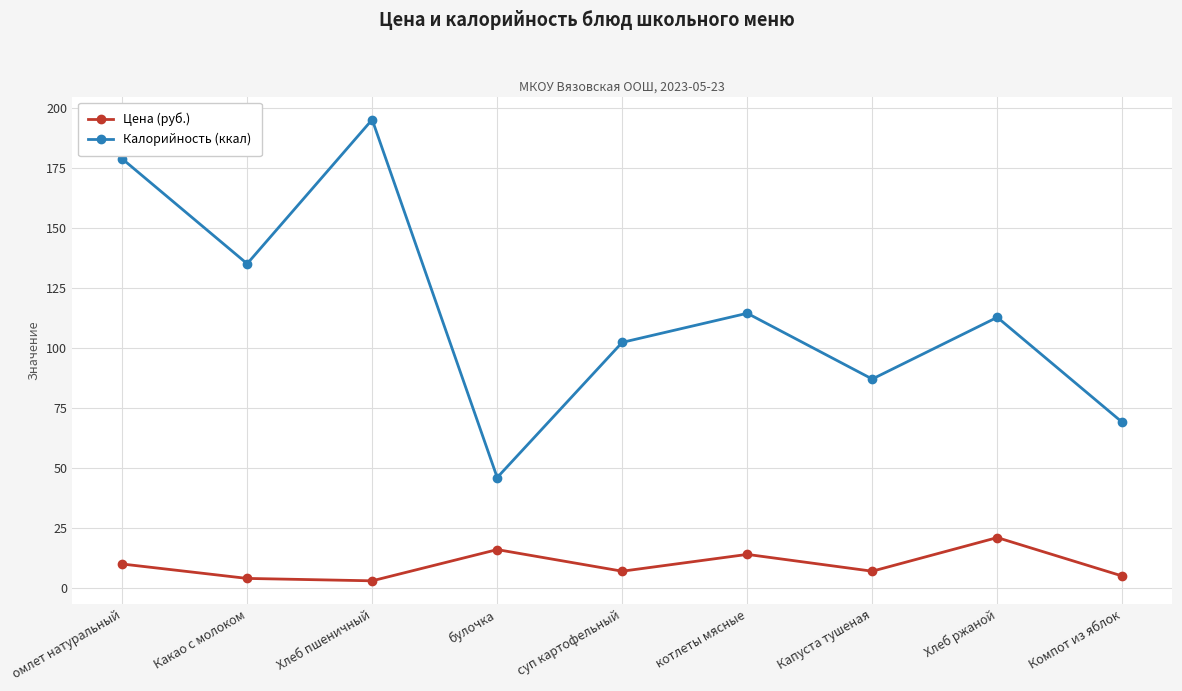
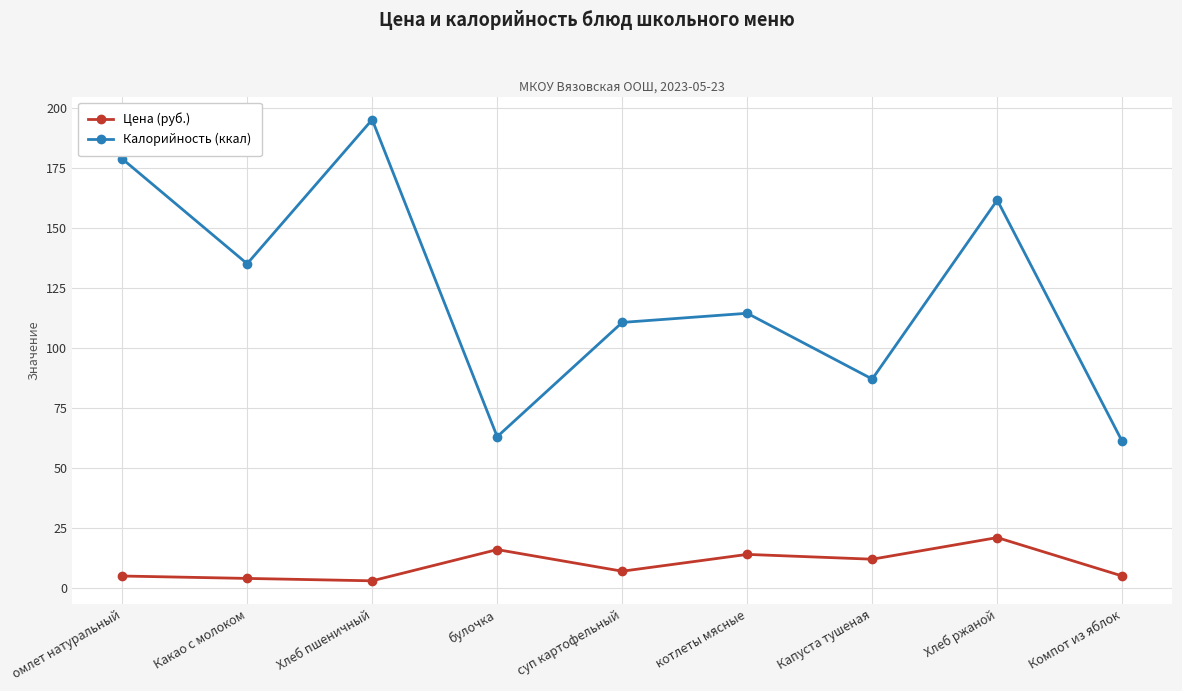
  {
    "Цена (руб.)": {
-     "омлет натуральный": 10,
+     "омлет натуральный": 5,
      "Какао с молоком": 4,
      "Хлеб пшеничный": 3,
      "булочка": 16,
      "суп картофельный": 7,
      "котлеты мясные": 14,
-     "Капуста тушеная": 7,
+     "Капуста тушеная": 12,
      "Хлеб ржаной": 21,
      "Компот из яблок": 5
    },
    "Калорийность (ккал)": {
      "омлет натуральный": 179,
      "Какао с молоком": 135,
      "Хлеб пшеничный": 195,
-     "булочка": 46,
-     "суп картофельный": 102,
+     "булочка": 63,
+     "суп картофельный": 111,
      "котлеты мясные": 114,
      "Капуста тушеная": 87,
-     "Хлеб ржаной": 113,
-     "Компот из яблок": 69
+     "Хлеб ржаной": 162,
+     "Компот из яблок": 61
    }
  }
